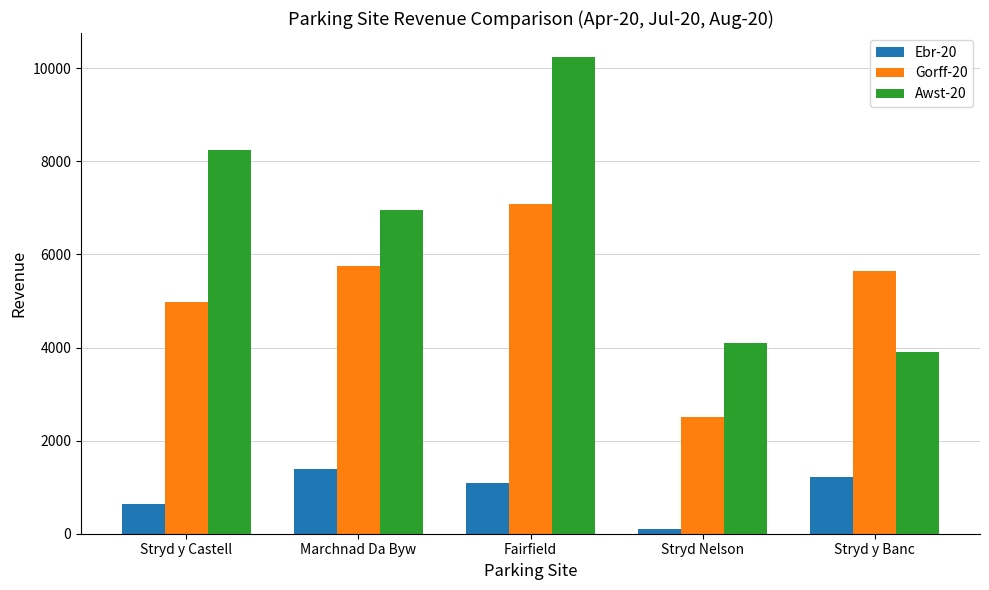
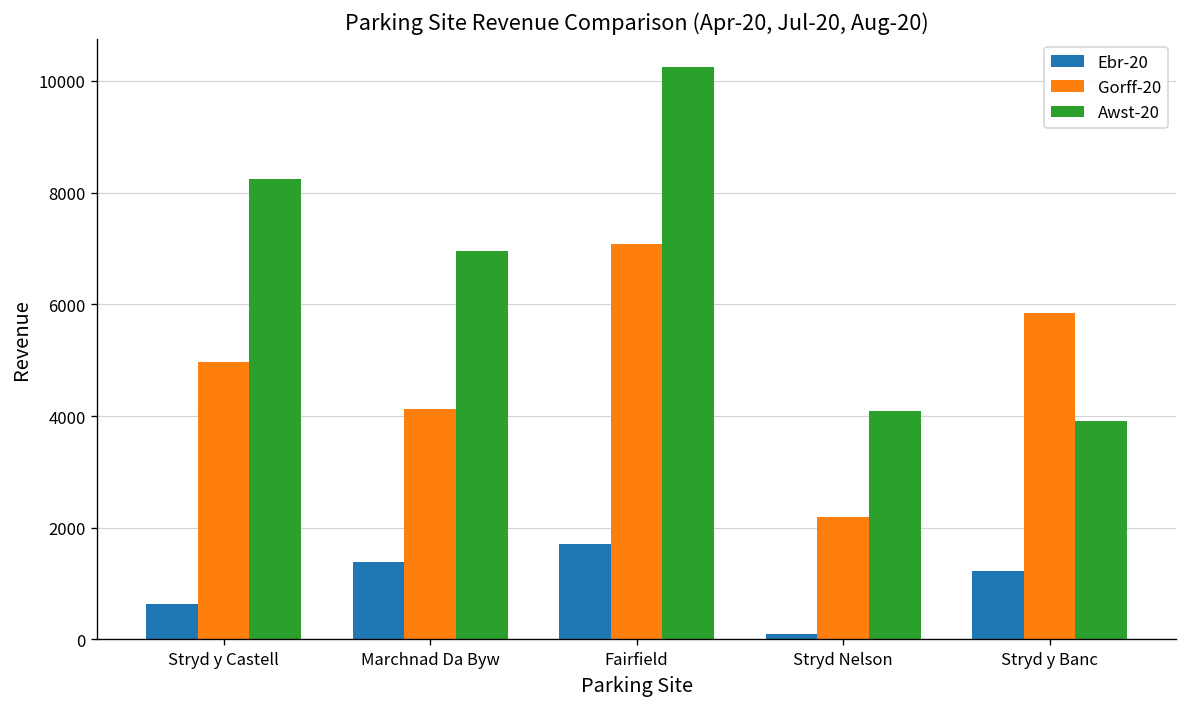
  {
    "Ebr-20": {
      "Stryd y Castell": 600,
      "Marchnad Da Byw": 1400,
-     "Fairfield": 1100,
+     "Fairfield": 1700,
      "Stryd Nelson": 100,
      "Stryd y Banc": 1200
    },
    "Gorff-20": {
      "Stryd y Castell": 5000,
-     "Marchnad Da Byw": 5800,
+     "Marchnad Da Byw": 4100,
      "Fairfield": 7100,
-     "Stryd Nelson": 2500,
-     "Stryd y Banc": 5700
+     "Stryd Nelson": 2200,
+     "Stryd y Banc": 5800
    },
    "Awst-20": {
      "Stryd y Castell": 8200,
      "Marchnad Da Byw": 7000,
      "Fairfield": 10200,
      "Stryd Nelson": 4100,
      "Stryd y Banc": 3900
    }
  }
